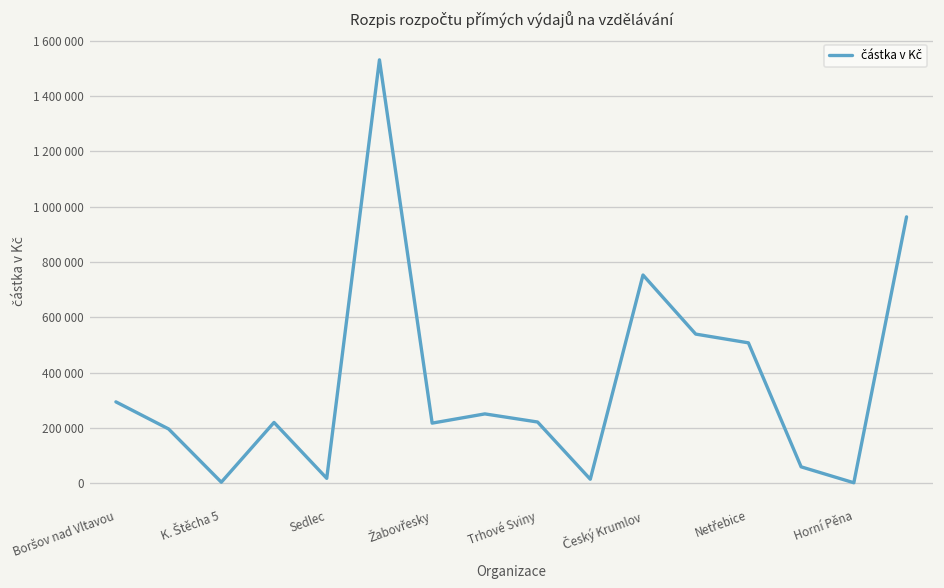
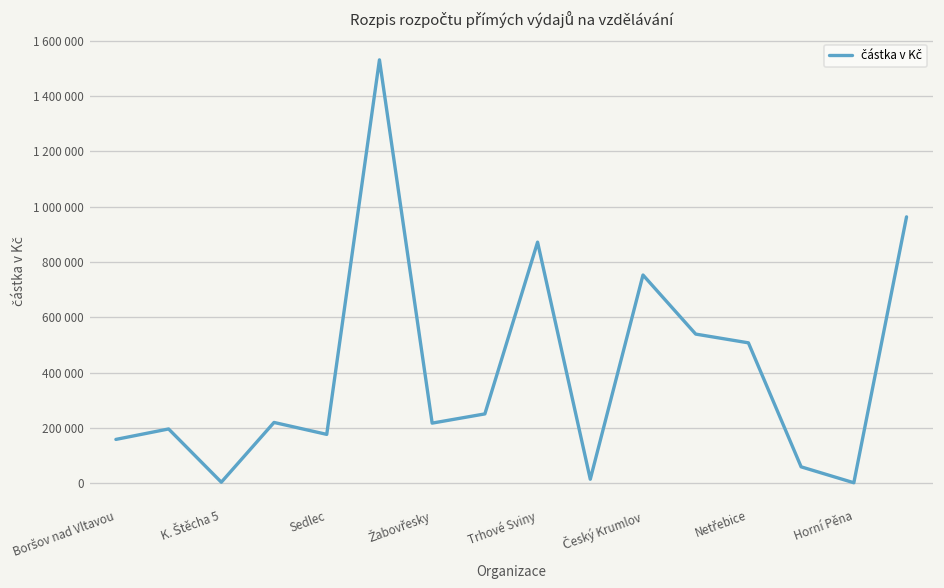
  {
-   "Boršov nad Vltavou": 290000,
+   "Boršov nad Vltavou": 160000,
    "K. Štěcha 5": 0,
-   "Sedlec": 20000,
+   "Sedlec": 180000,
    "Žabovřesky": 220000,
-   "Trhové Sviny": 220000,
+   "Trhové Sviny": 870000,
    "Český Krumlov": 750000,
    "Netřebice": 510000,
    "Horní Pěna": 0
  }
